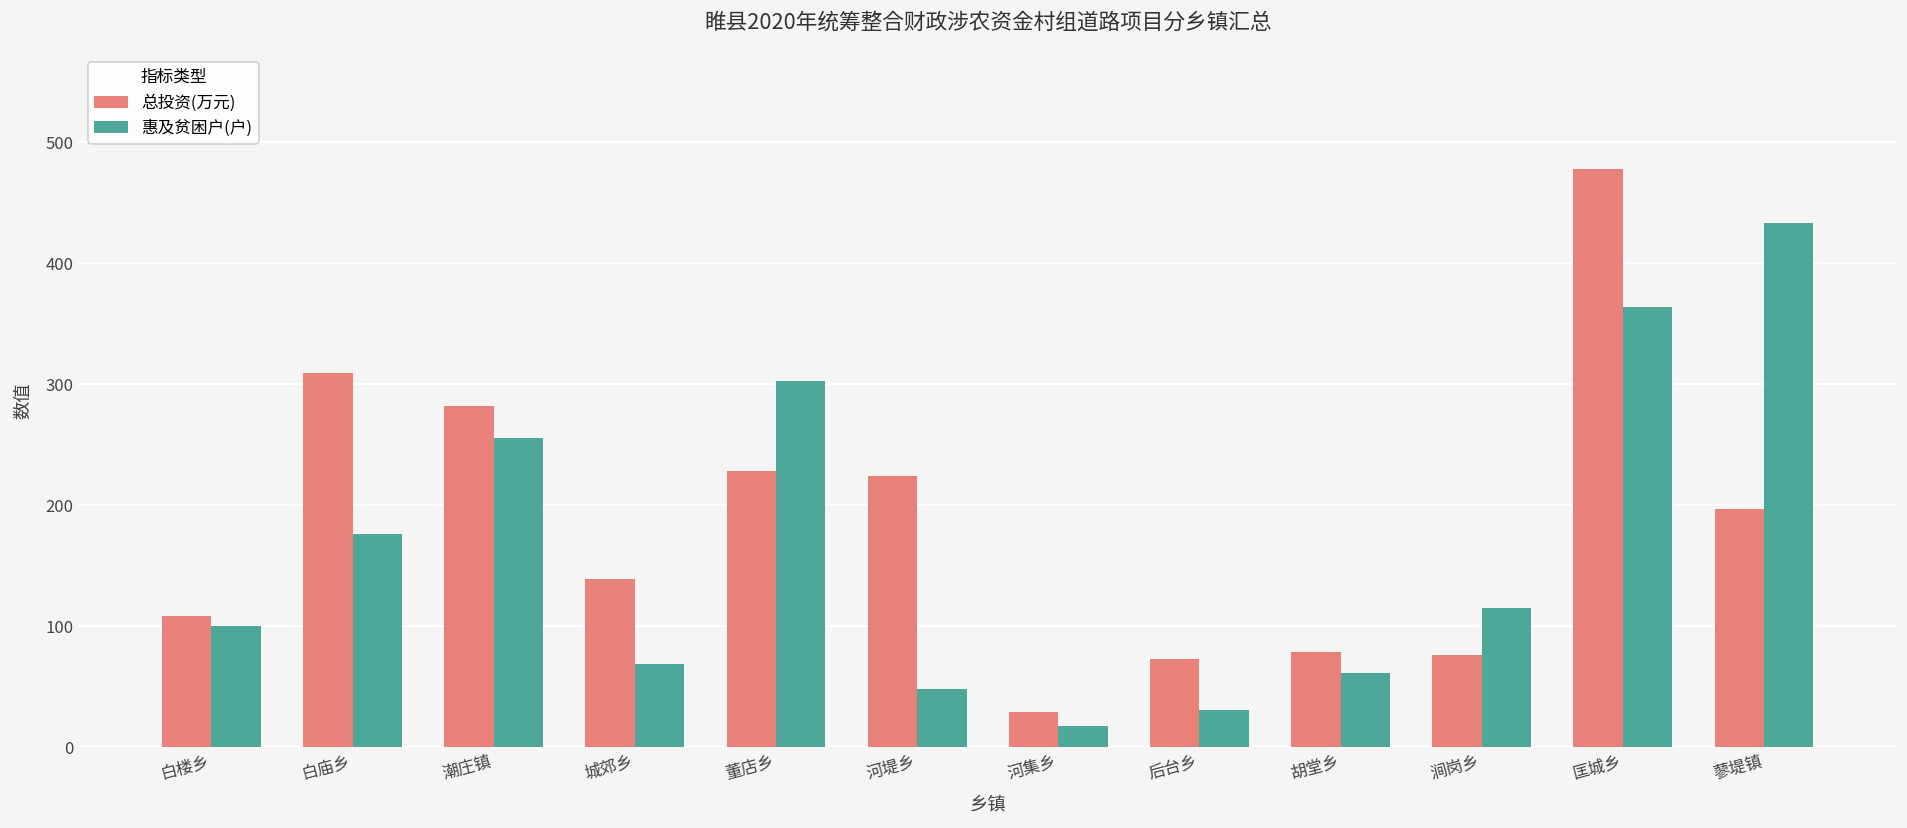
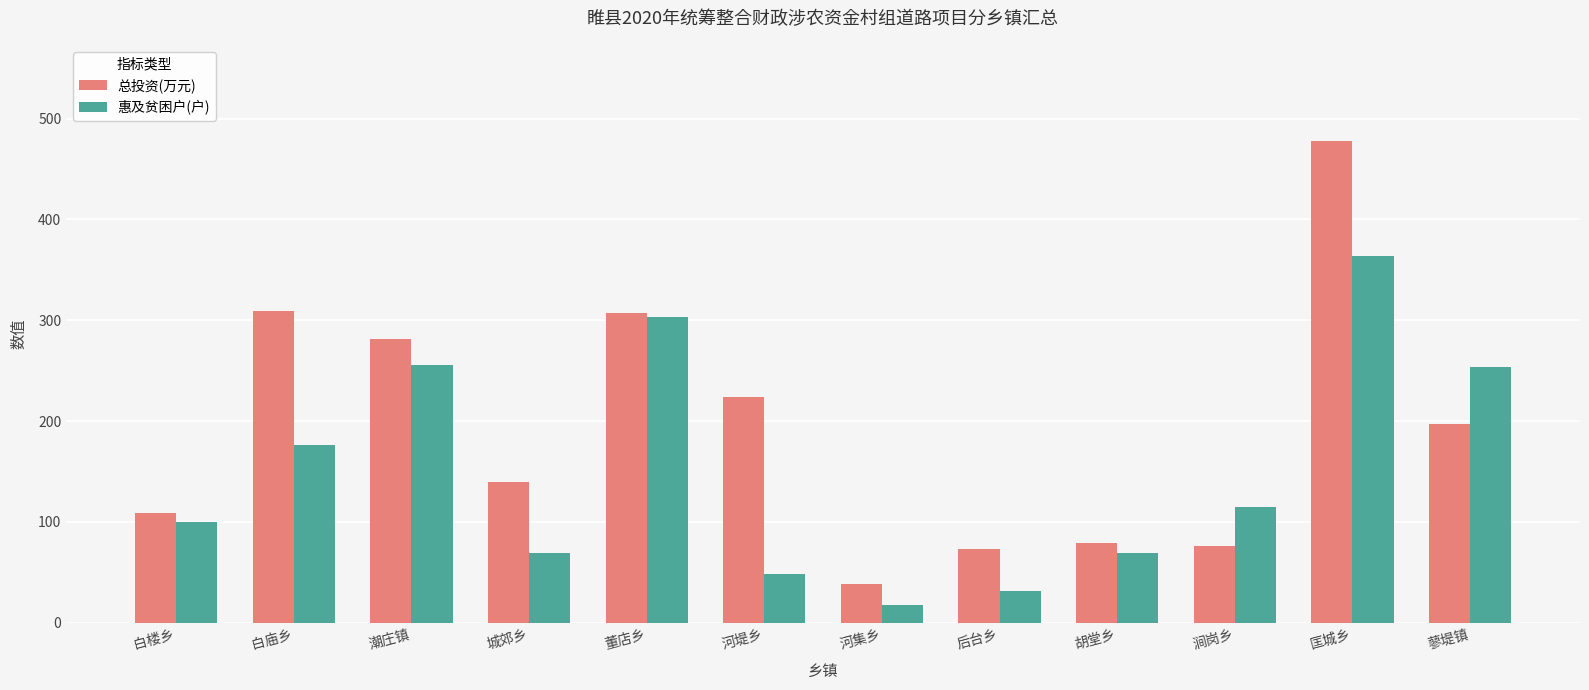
  {
    "总投资(万元)": {
      "白楼乡": 109,
      "白庙乡": 310,
      "潮庄镇": 282,
      "城郊乡": 139,
-     "董店乡": 229,
+     "董店乡": 308,
      "河堤乡": 224,
-     "河集乡": 29,
+     "河集乡": 39,
      "后台乡": 73,
      "胡堂乡": 79,
      "涧岗乡": 76,
      "匡城乡": 478,
      "蓼堤镇": 197
    },
    "惠及贫困户(户)": {
      "白楼乡": 100,
      "白庙乡": 176,
      "潮庄镇": 256,
      "城郊乡": 69,
      "董店乡": 303,
      "河堤乡": 48,
      "河集乡": 18,
      "后台乡": 31,
-     "胡堂乡": 61,
+     "胡堂乡": 69,
      "涧岗乡": 115,
      "匡城乡": 364,
-     "蓼堤镇": 433
+     "蓼堤镇": 254
    }
  }
